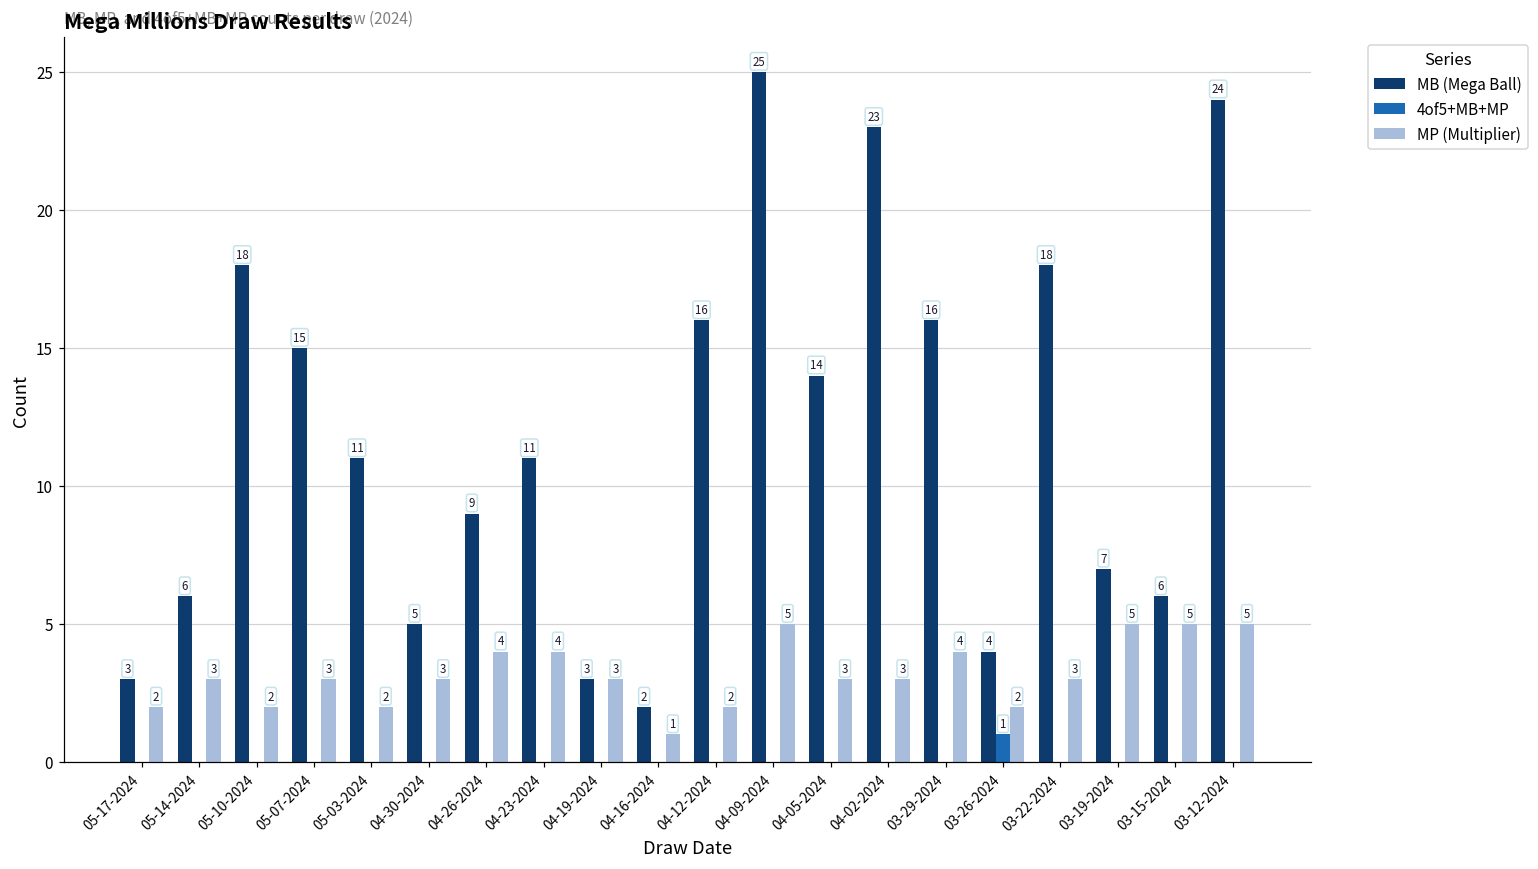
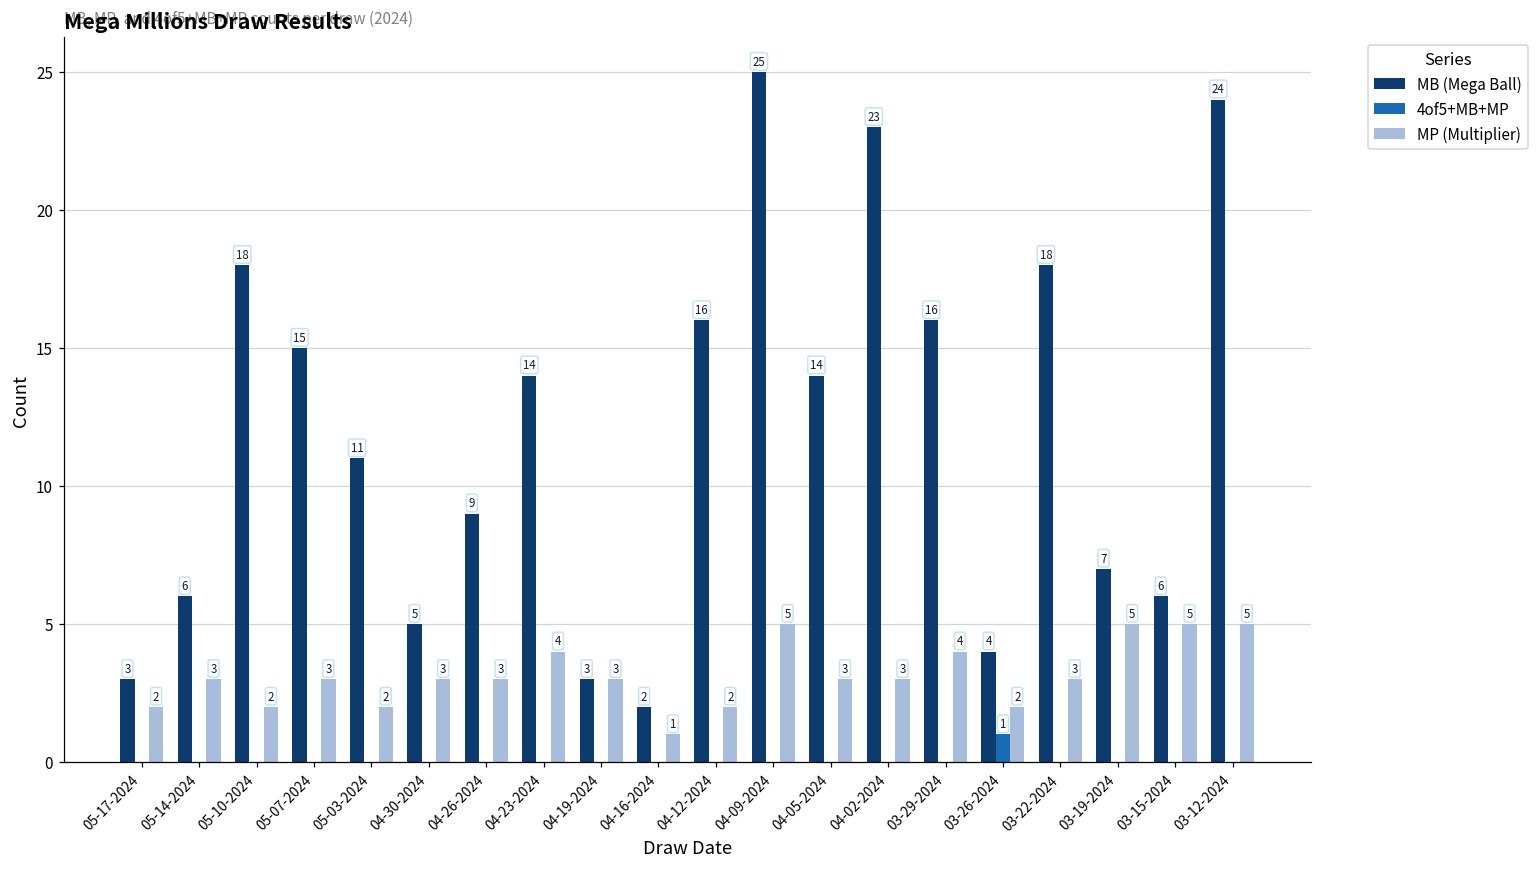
  {
    "MB (Mega Ball)": {
-     "04-23-2024": 11
+     "04-23-2024": 14
    },
    "4of5+MB+MP": {
      "05-17-2024": 0.0,
      "05-14-2024": 0.0,
      "05-10-2024": 0.0,
      "05-07-2024": 0.0,
      "05-03-2024": 0.0,
      "04-30-2024": 0.0,
      "04-26-2024": 0.0,
      "04-23-2024": 0.0,
      "04-19-2024": 0.0,
      "04-16-2024": 0.0,
      "04-12-2024": 0.0,
      "04-09-2024": 0.0,
      "04-05-2024": 0.0,
      "04-02-2024": 0.0,
      "03-29-2024": 0.0,
      "03-22-2024": 0.0,
      "03-19-2024": 0.0,
      "03-15-2024": 0.0,
      "03-12-2024": 0.0
    },
    "MP (Multiplier)": {
-     "04-26-2024": 4
+     "04-26-2024": 3
    }
  }
